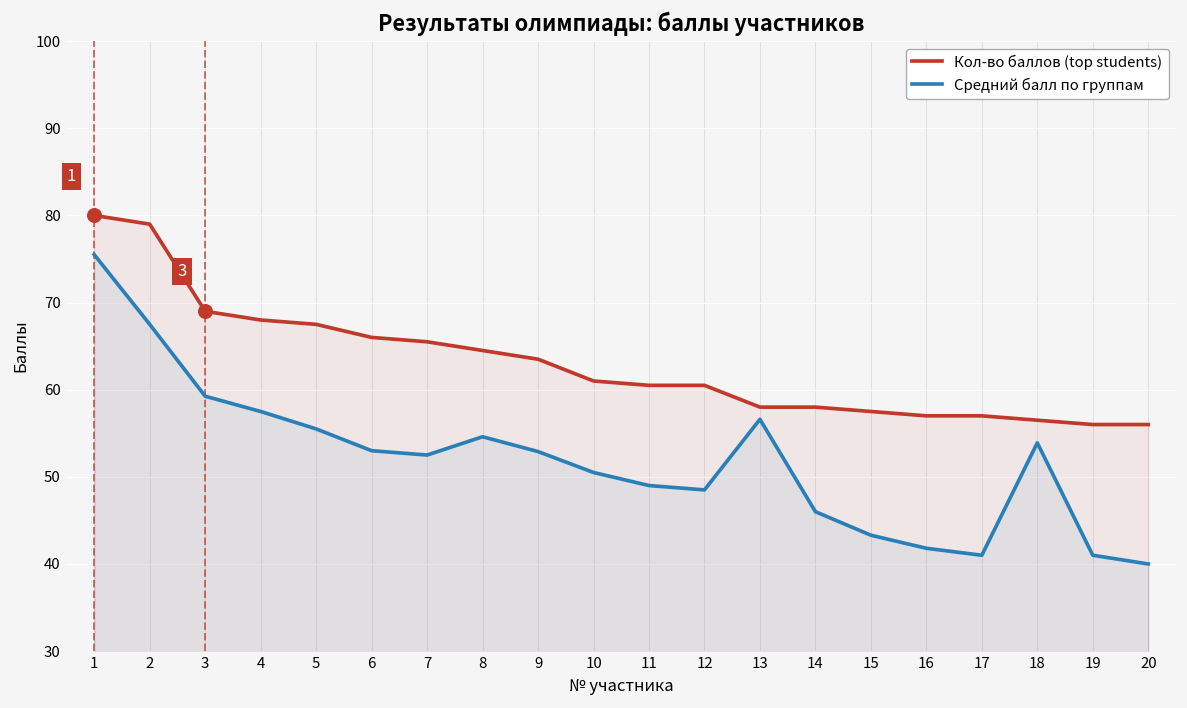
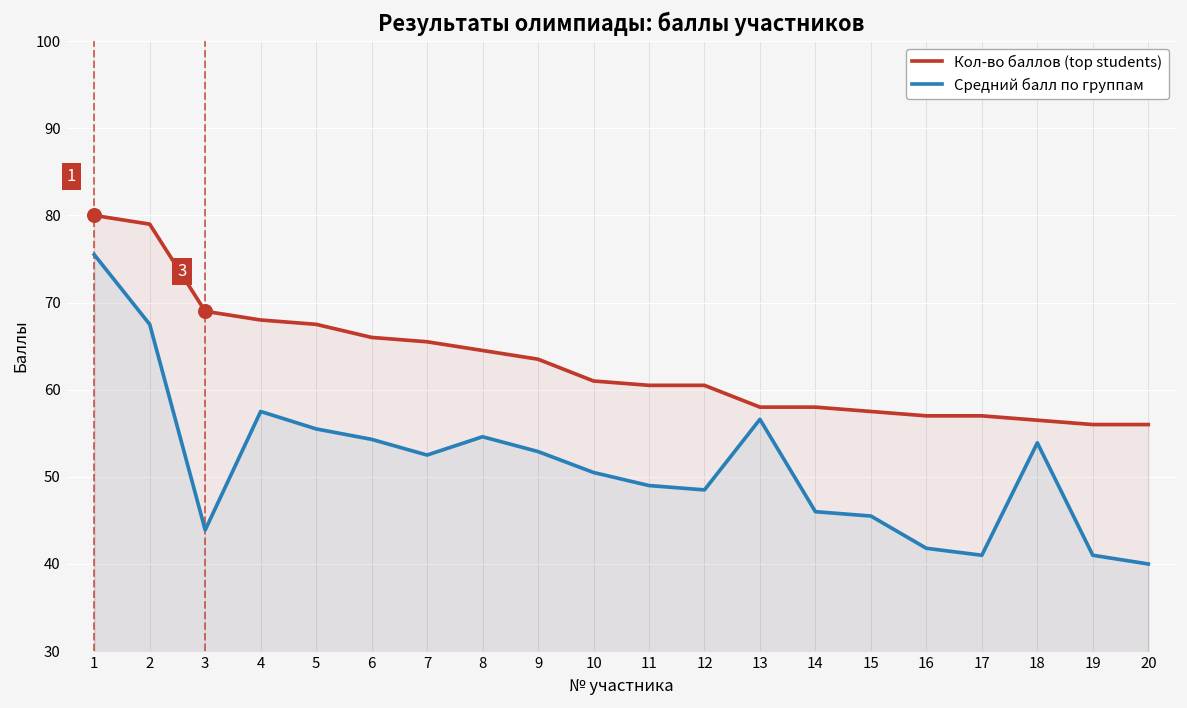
  {
    "Средний балл по группам": {
      "1": 76,
      "2": 68,
-     "3": 59,
+     "3": 44,
      "4": 58,
      "5": 56,
-     "6": 53,
+     "6": 54,
      "7": 53,
      "8": 55,
      "9": 53,
      "10": 51,
      "11": 49,
      "12": 49,
      "13": 57,
      "14": 46,
-     "15": 43,
+     "15": 46,
      "16": 42,
      "17": 41,
      "18": 54,
      "19": 41,
      "20": 40
    }
  }
